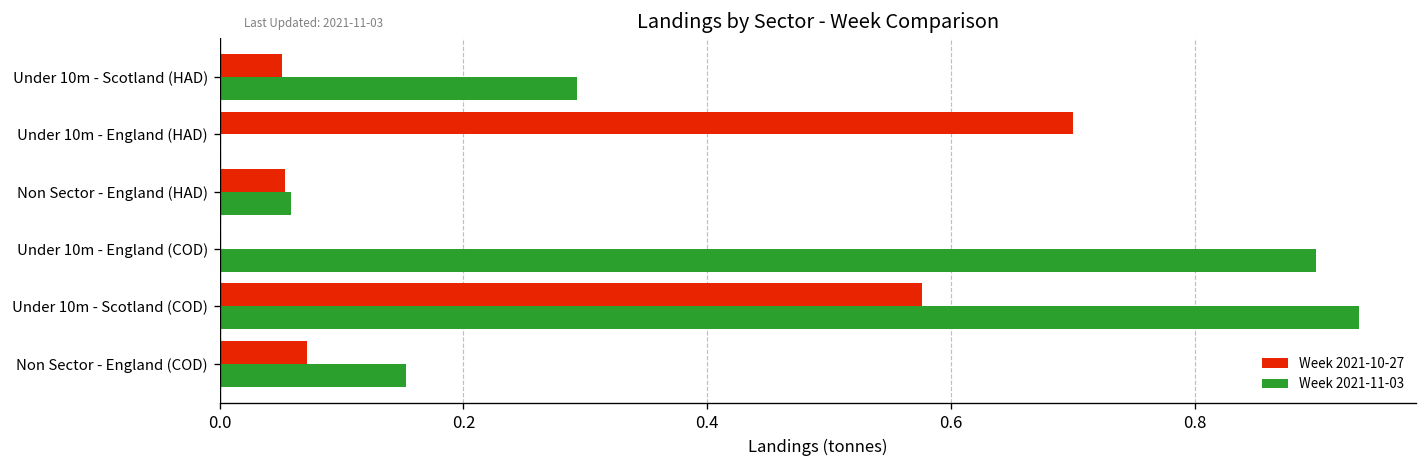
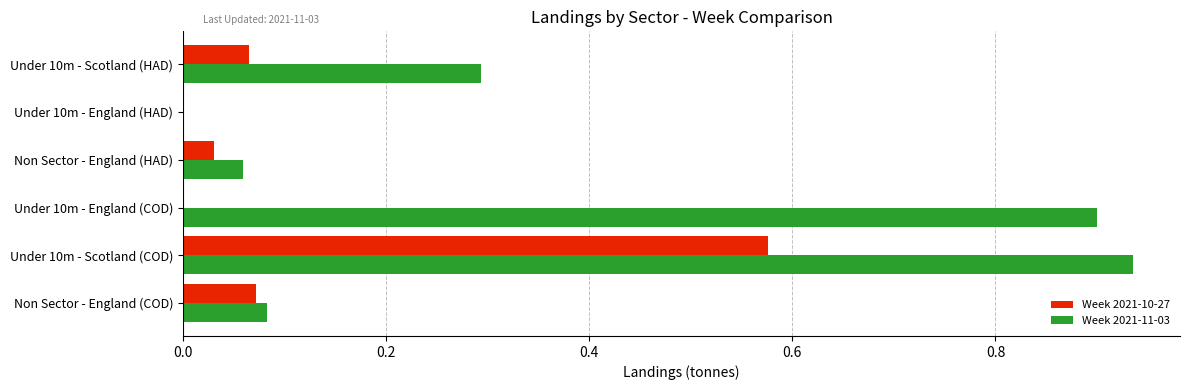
  {
    "Week 2021-10-27": {
-     "Under 10m - Scotland (HAD)": 0.051,
-     "Under 10m - England (HAD)": 0.7,
-     "Non Sector - England (HAD)": 0.053,
+     "Under 10m - Scotland (HAD)": 0.065,
+     "Under 10m - England (HAD)": 0.0,
+     "Non Sector - England (HAD)": 0.031,
      "Under 10m - England (COD)": 0.000,
      "Under 10m - Scotland (COD)": 0.576,
      "Non Sector - England (COD)": 0.072
    },
    "Week 2021-11-03": {
      "Under 10m - Scotland (HAD)": 0.293,
      "Under 10m - England (HAD)": 0.000,
      "Non Sector - England (HAD)": 0.058,
      "Under 10m - England (COD)": 0.900,
      "Under 10m - Scotland (COD)": 0.935,
-     "Non Sector - England (COD)": 0.153
+     "Non Sector - England (COD)": 0.082
    }
  }
